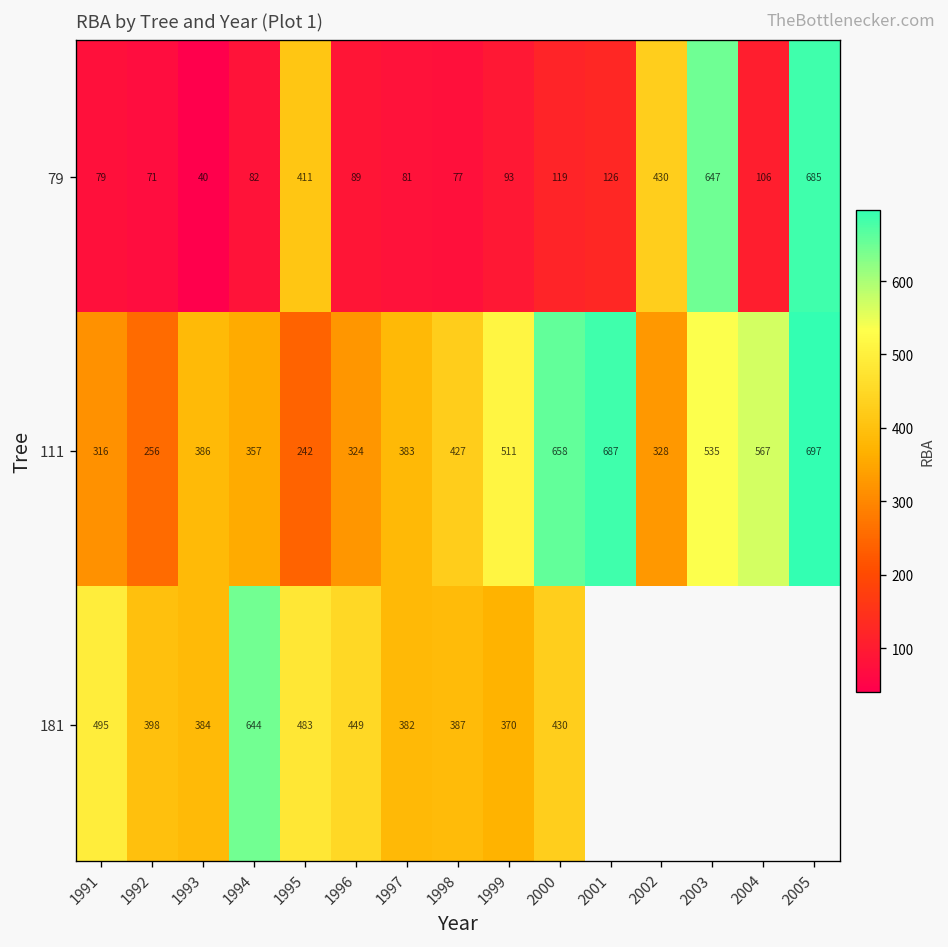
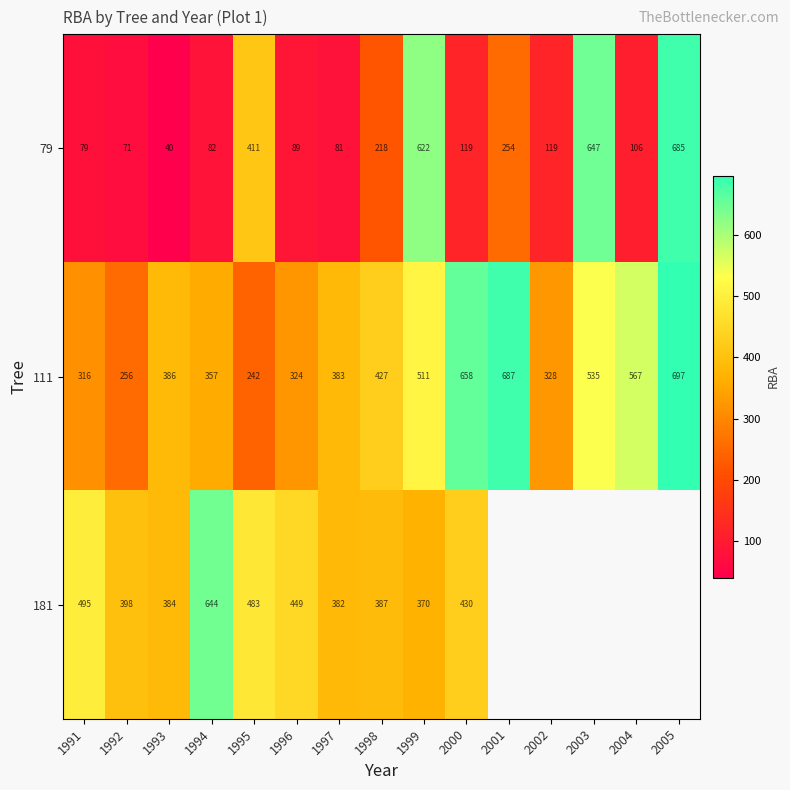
  {
    "79": {
      "1991": 79,
      "1992": 71,
      "1993": 40,
      "1994": 82,
      "1995": 411,
      "1996": 89,
      "1997": 81,
-     "1998": 77,
-     "1999": 93,
+     "1998": 218,
+     "1999": 622,
      "2000": 119,
-     "2001": 126,
-     "2002": 430,
+     "2001": 254,
+     "2002": 119,
      "2003": 647,
      "2004": 106,
      "2005": 685
    },
    "111": {
      "1991": 316,
      "1992": 256,
      "1993": 386,
      "1994": 357,
      "1995": 242,
      "1996": 324,
      "1997": 383,
      "1998": 427,
      "1999": 511,
      "2000": 658,
      "2001": 687,
      "2002": 328,
      "2003": 535,
      "2004": 567,
      "2005": 697
    },
    "181": {
      "1991": 495,
      "1992": 398,
      "1993": 384,
      "1994": 644,
      "1995": 483,
      "1996": 449,
      "1997": 382,
      "1998": 387,
      "1999": 370,
      "2000": 430
    }
  }
